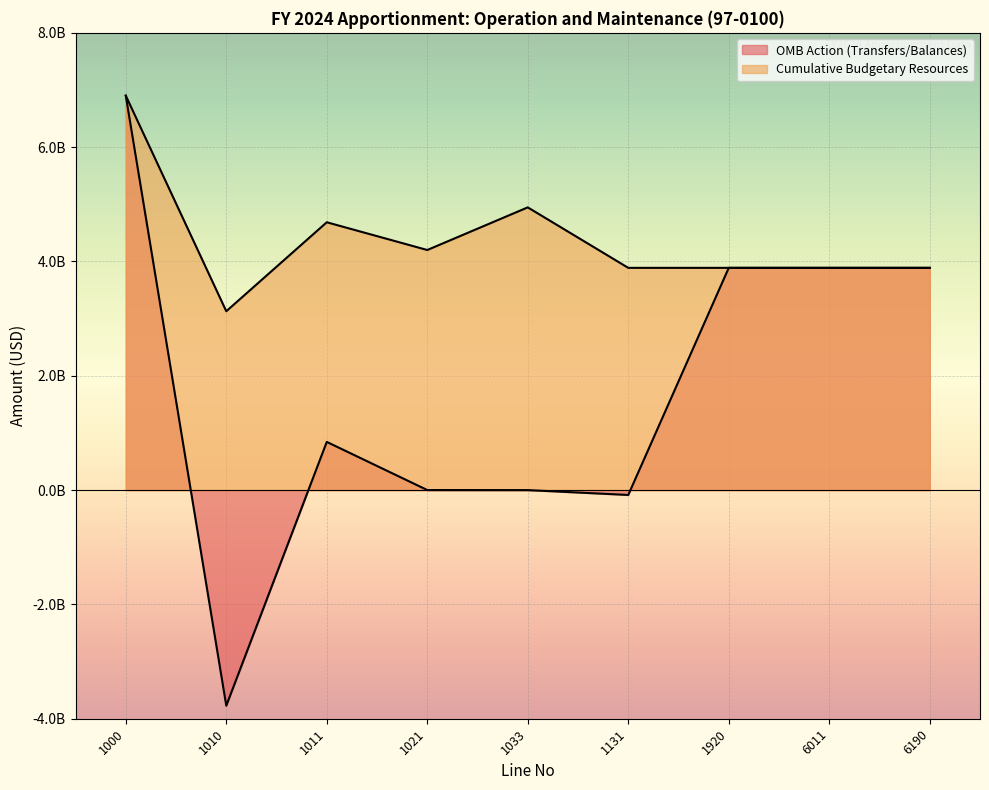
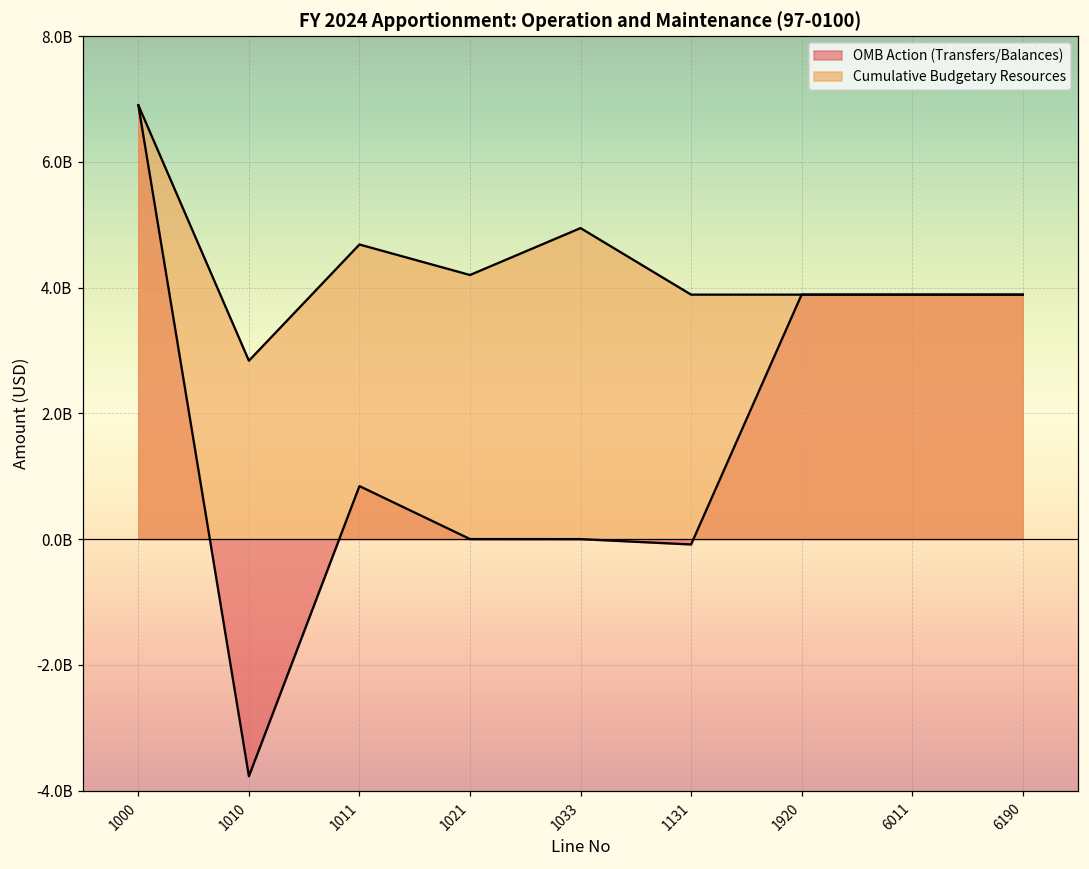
  {
    "Cumulative Budgetary Resources": {
-     "1010": 3100000000,
+     "1010": 2800000000,
      "1011": 4700000000,
      "1021": 4200000000,
      "1033": 4900000000,
      "1131": 3900000000
    }
  }
